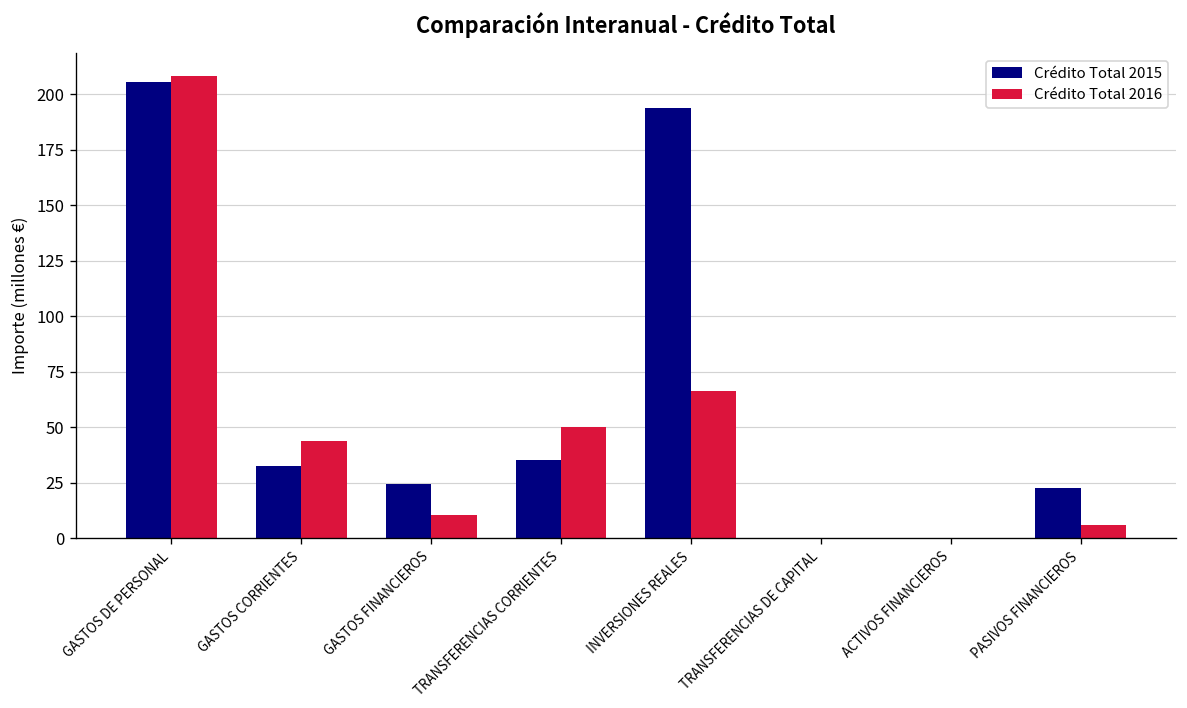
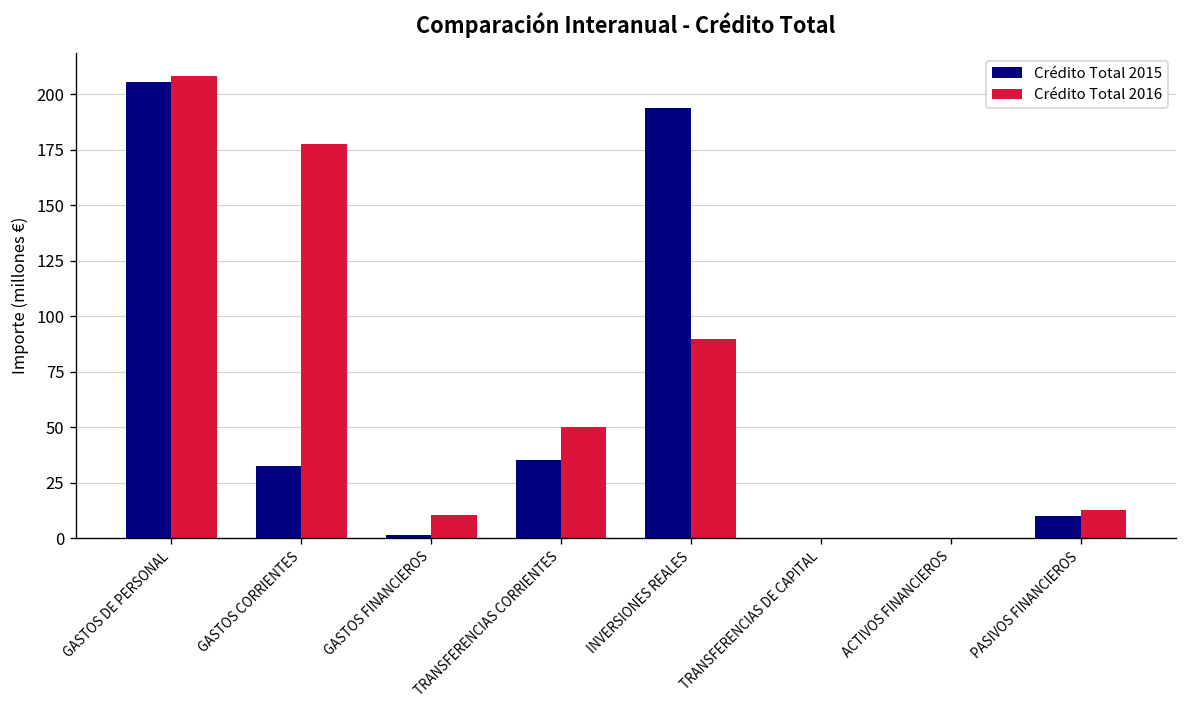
  {
    "Crédito Total 2015": {
      "GASTOS DE PERSONAL": 206,
      "GASTOS CORRIENTES": 33,
-     "GASTOS FINANCIEROS": 24,
+     "GASTOS FINANCIEROS": 2,
      "TRANSFERENCIAS CORRIENTES": 35,
      "INVERSIONES REALES": 194,
-     "PASIVOS FINANCIEROS": 23
+     "PASIVOS FINANCIEROS": 10
    },
    "Crédito Total 2016": {
      "GASTOS DE PERSONAL": 208,
-     "GASTOS CORRIENTES": 44,
+     "GASTOS CORRIENTES": 178,
      "GASTOS FINANCIEROS": 10,
      "TRANSFERENCIAS CORRIENTES": 50,
-     "INVERSIONES REALES": 66,
-     "PASIVOS FINANCIEROS": 6
+     "INVERSIONES REALES": 90,
+     "PASIVOS FINANCIEROS": 12
    }
  }
